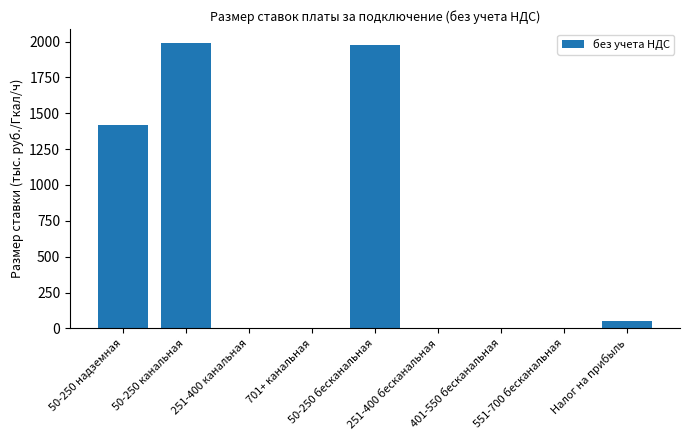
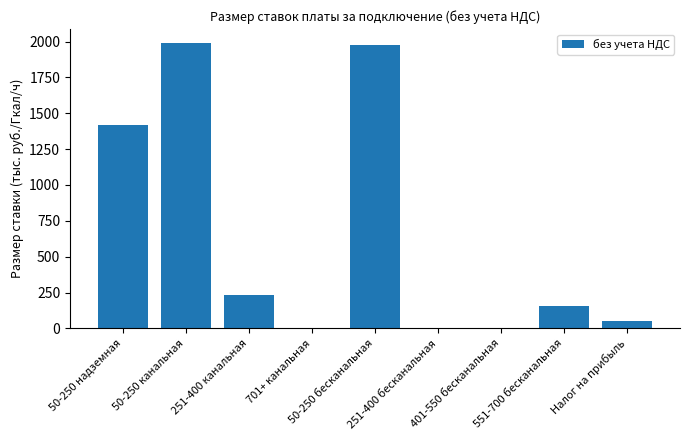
  {
    "50-250 надземная": 1420,
    "50-250 канальная": 1990,
-   "251-400 канальная": 0,
+   "251-400 канальная": 240,
    "701+ канальная": 0,
    "50-250 бесканальная": 1970,
    "251-400 бесканальная": 0,
    "401-550 бесканальная": 0,
-   "551-700 бесканальная": 0,
+   "551-700 бесканальная": 150,
    "Налог на прибыль": 50
  }
